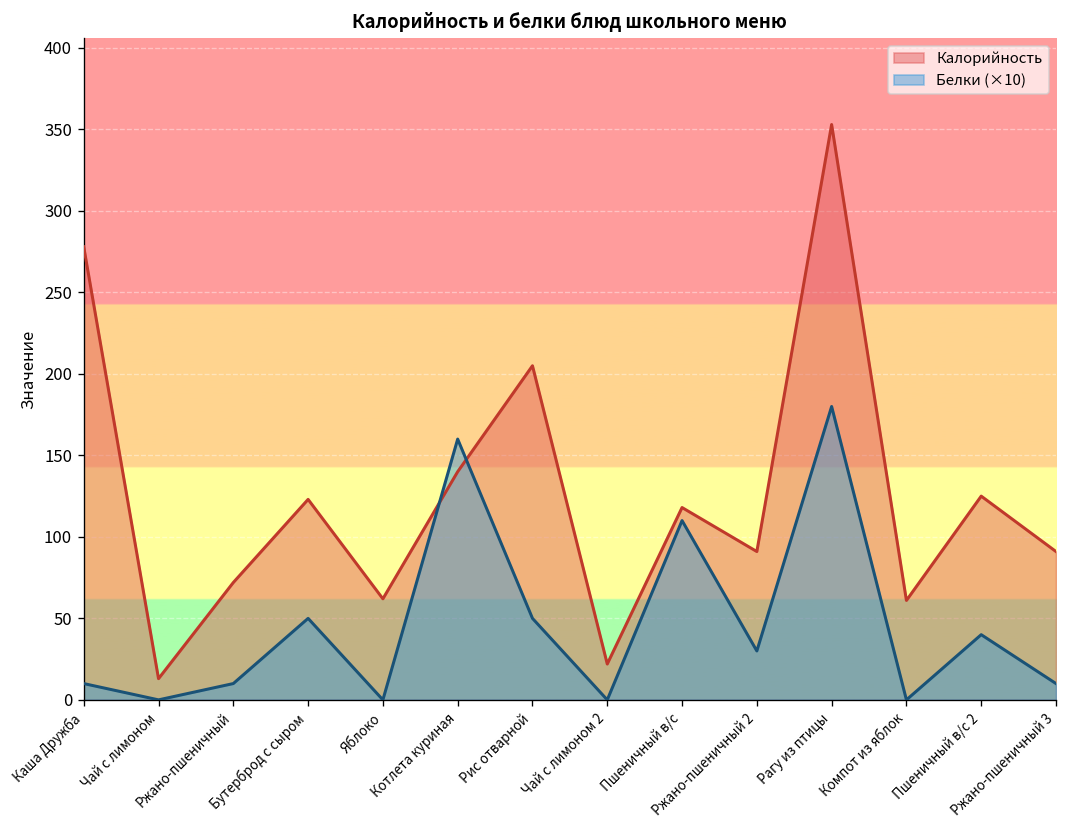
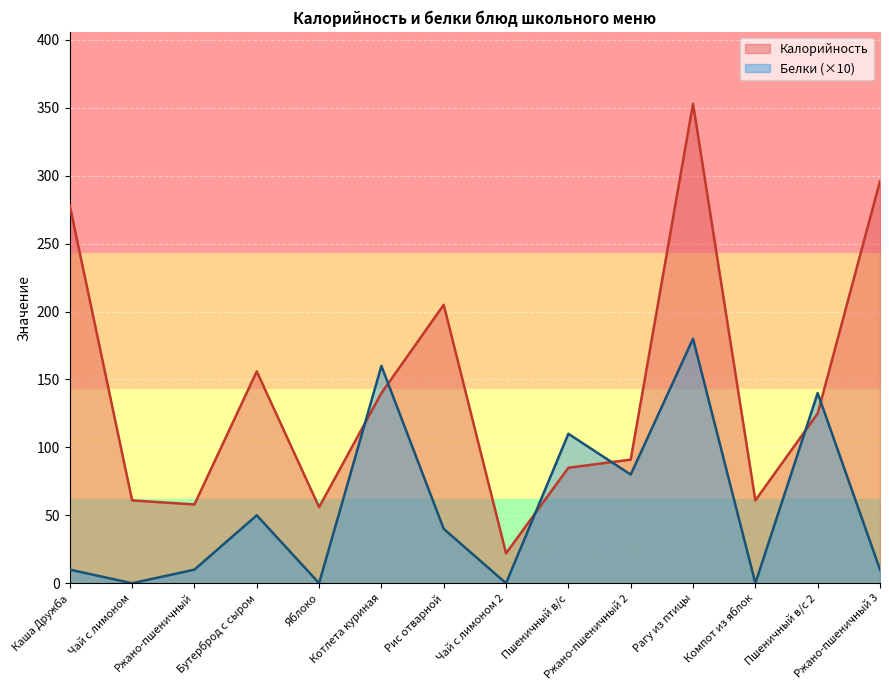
  {
    "Калорийность": {
      "Каша Дружба": 278,
-     "Чай с лимоном": 13,
-     "Ржано-пшеничный": 72,
-     "Бутерброд с сыром": 123,
-     "Яблоко": 62,
+     "Чай с лимоном": 61,
+     "Ржано-пшеничный": 58,
+     "Бутерброд с сыром": 156,
+     "Яблоко": 56,
      "Котлета куриная": 140,
      "Рис отварной": 205,
      "Чай с лимоном 2": 22,
-     "Пшеничный в/с": 118,
+     "Пшеничный в/с": 85,
      "Ржано-пшеничный 2": 91,
      "Рагу из птицы": 353,
      "Компот из яблок": 61,
      "Пшеничный в/с 2": 125,
-     "Ржано-пшеничный 3": 91
+     "Ржано-пшеничный 3": 296
    },
    "Белки (×10)": {
      "Каша Дружба": 10,
      "Чай с лимоном": 0,
      "Ржано-пшеничный": 10,
      "Бутерброд с сыром": 50,
      "Яблоко": 0,
      "Котлета куриная": 160,
-     "Рис отварной": 50,
+     "Рис отварной": 40,
      "Чай с лимоном 2": 0,
      "Пшеничный в/с": 110,
-     "Ржано-пшеничный 2": 30,
+     "Ржано-пшеничный 2": 80,
      "Рагу из птицы": 180,
      "Компот из яблок": 0,
-     "Пшеничный в/с 2": 40,
+     "Пшеничный в/с 2": 140,
      "Ржано-пшеничный 3": 10
    }
  }
